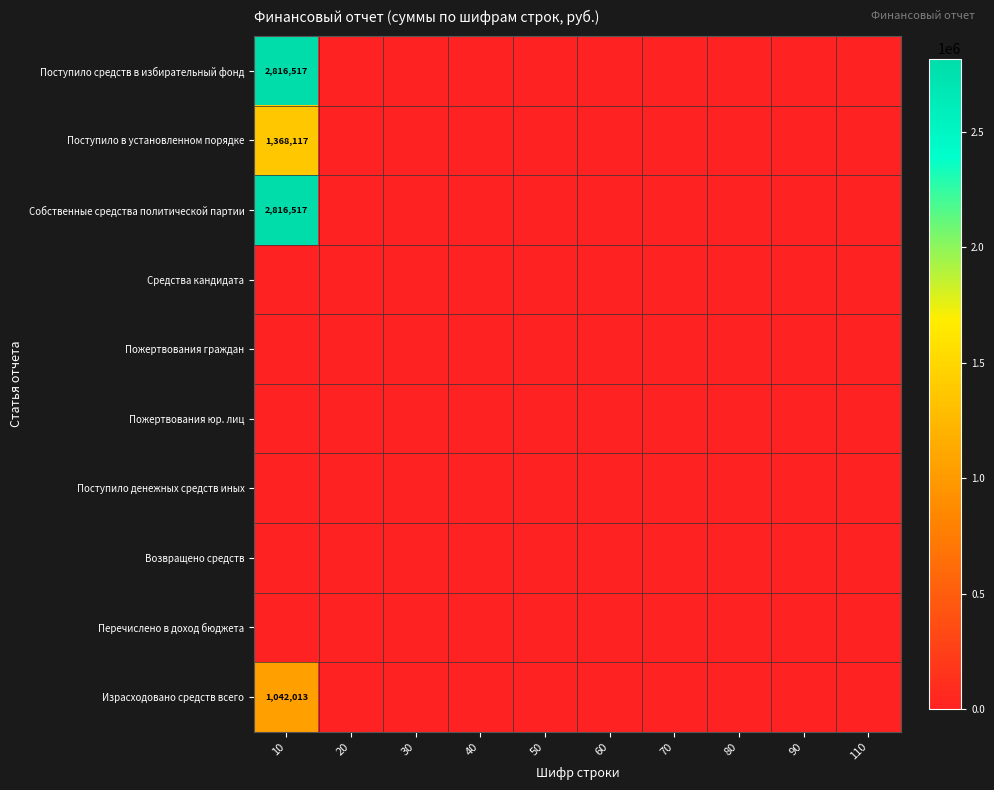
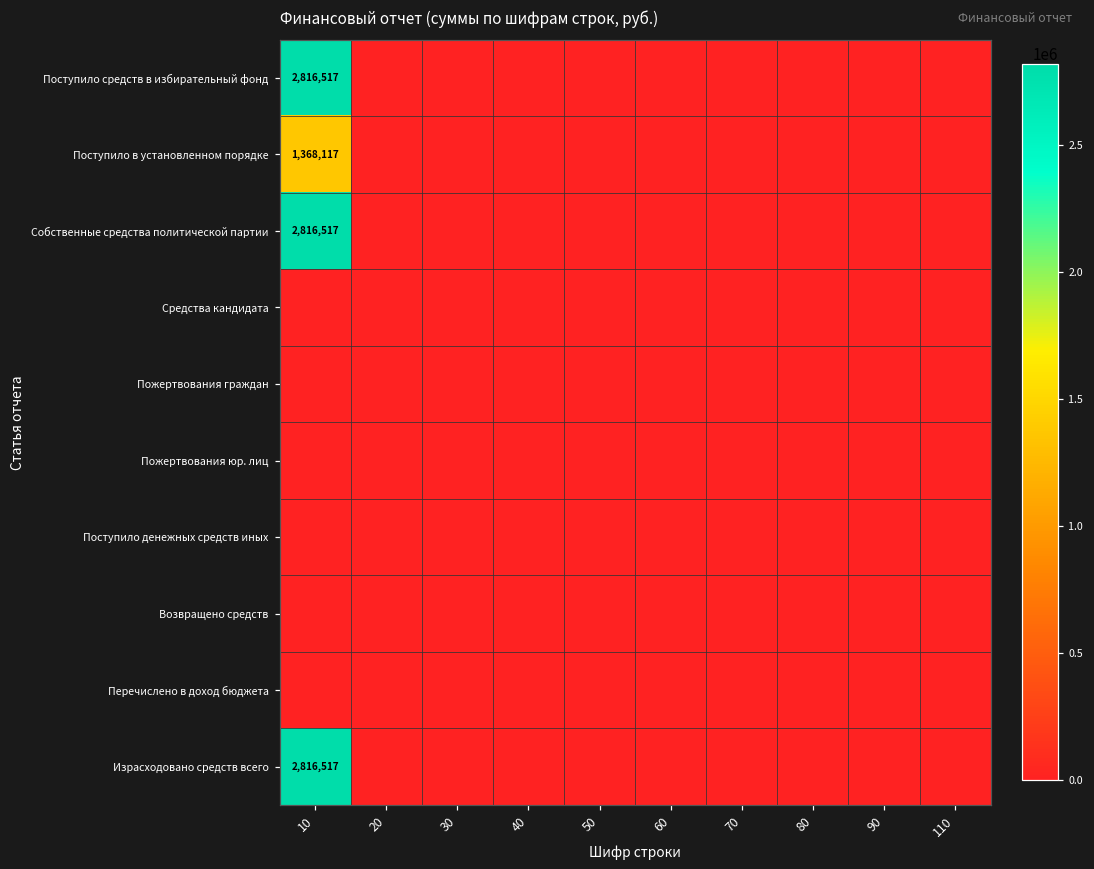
  {
    "Поступило средств в избирательный фонд": {
      "10": "2,816,517"
    },
    "Поступило в установленном порядке": {
      "10": "1,368,117"
    },
    "Собственные средства политической партии": {
      "10": "2,816,517"
    },
    "Израсходовано средств всего": {
-     "10": "1,042,013"
+     "10": "2,816,517"
    }
  }
